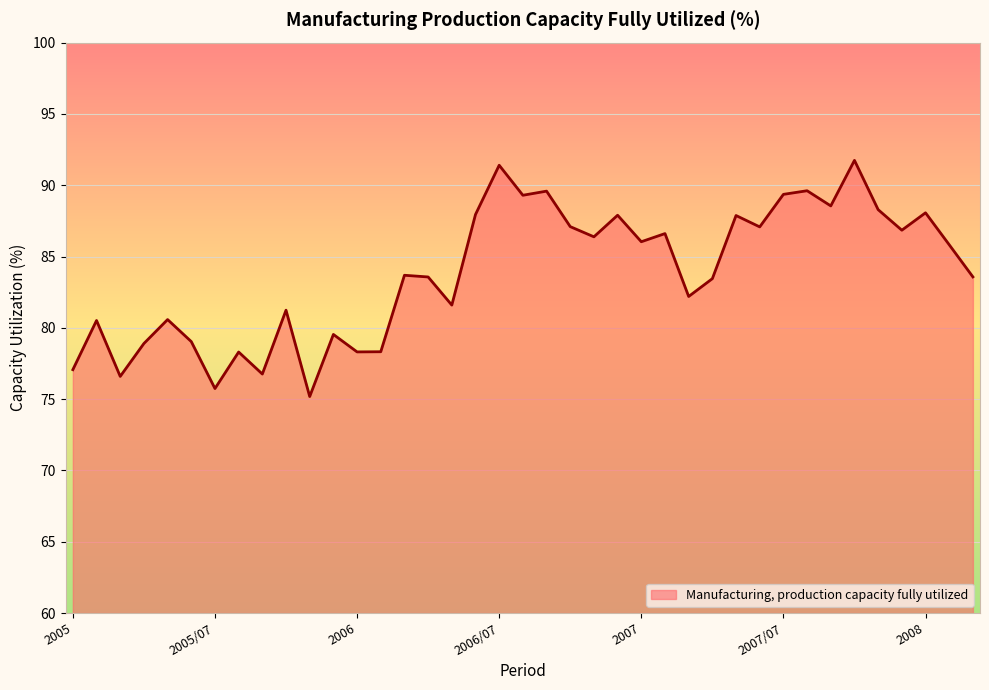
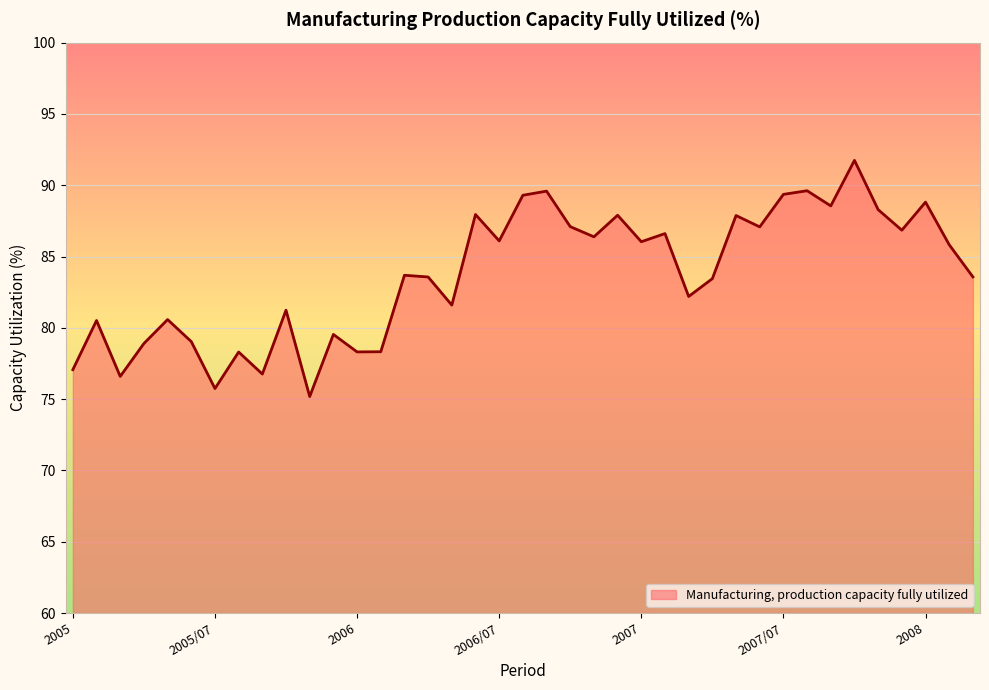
  {
    "2005": 77.1,
    "2005/07": 75.7,
    "2006": 78.3,
-   "2006/07": 91.4,
+   "2006/07": 86.1,
    "2007": 86.0,
    "2007/07": 89.4,
-   "2008": 88.1
+   "2008": 88.8
  }
